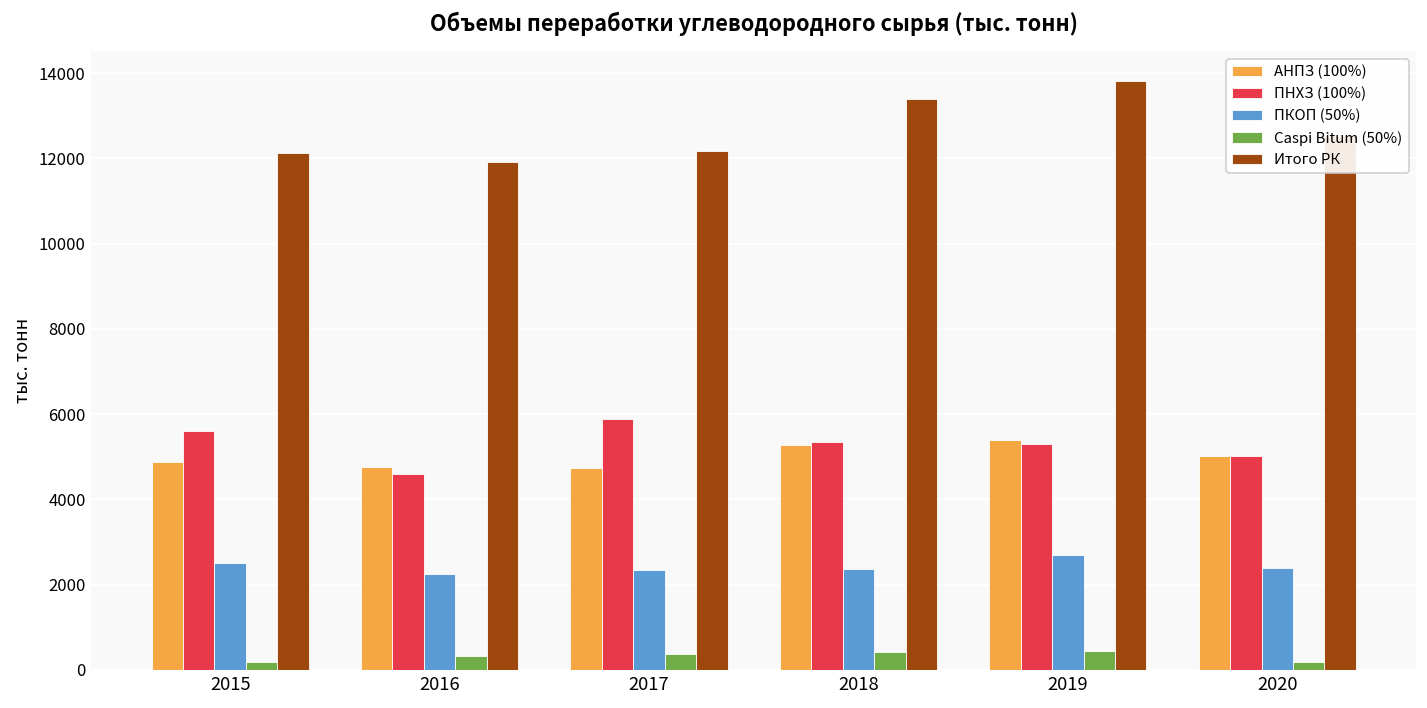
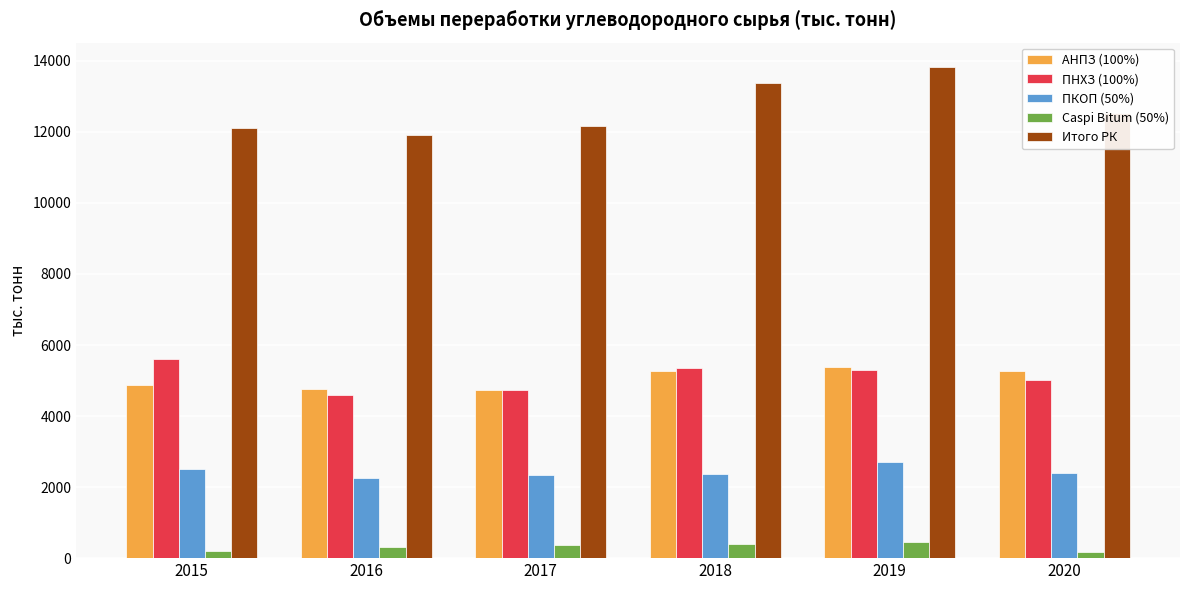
  {
    "АНПЗ (100%)": {
      "2015": 4900,
      "2016": 4800,
      "2017": 4700,
      "2018": 5300,
      "2019": 5400,
-     "2020": 5000
+     "2020": 5300
    },
    "ПНХЗ (100%)": {
      "2015": 5600,
      "2016": 4600,
-     "2017": 5900,
+     "2017": 4700,
      "2018": 5300,
      "2019": 5300,
      "2020": 5000
    },
    "ПКОП (50%)": {
      "2015": 2500,
      "2016": 2300,
      "2017": 2300,
      "2018": 2400,
      "2019": 2700,
      "2020": 2400
    },
    "Caspi Bitum (50%)": {
      "2015": 200,
      "2016": 300,
      "2017": 400,
      "2018": 400,
      "2019": 400,
      "2020": 200
    },
    "Итого РК": {
      "2015": 12100,
      "2016": 11900,
      "2017": 12200,
      "2018": 13400,
      "2019": 13800
    }
  }
